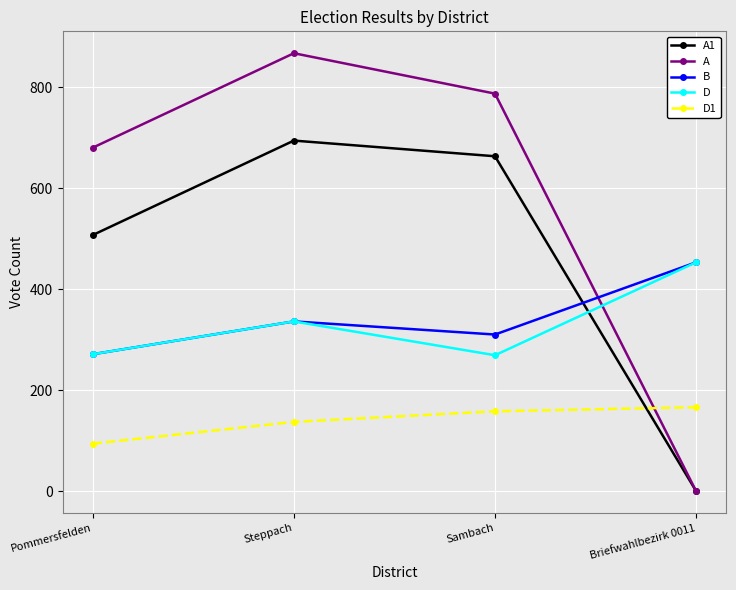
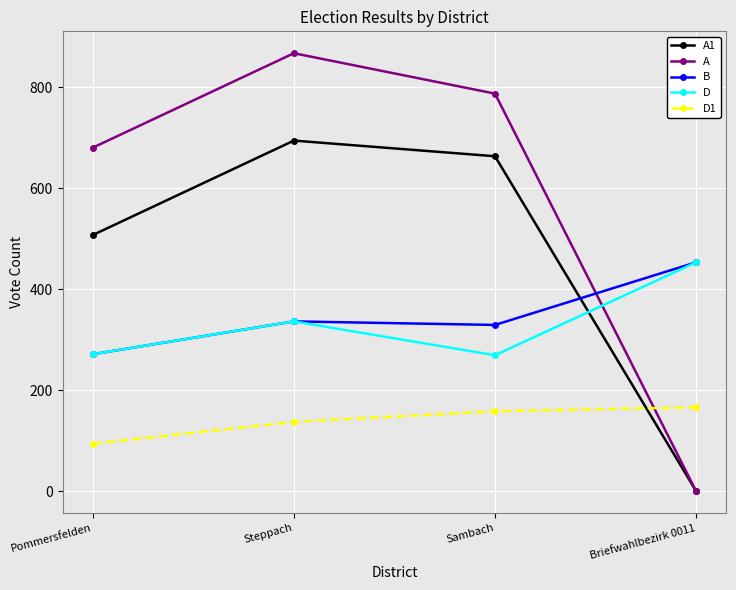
  {
    "A1": {
      "Pommersfelden": 510,
      "Steppach": 690,
      "Sambach": 660
    },
    "A": {
      "Pommersfelden": 680,
      "Steppach": 870,
      "Sambach": 790
    },
    "B": {
-     "Sambach": 310
+     "Sambach": 330
    },
    "D": {
      "Sambach": 270
    },
    "D1": {
      "Pommersfelden": 90,
      "Steppach": 140,
      "Sambach": 160,
      "Briefwahlbezirk 0011": 170
    }
  }
